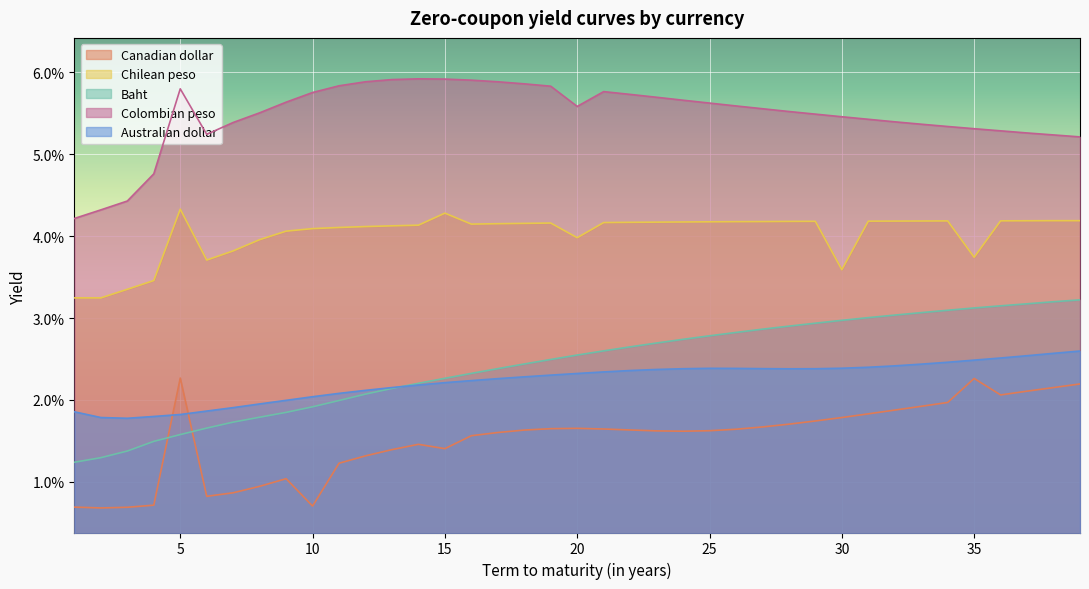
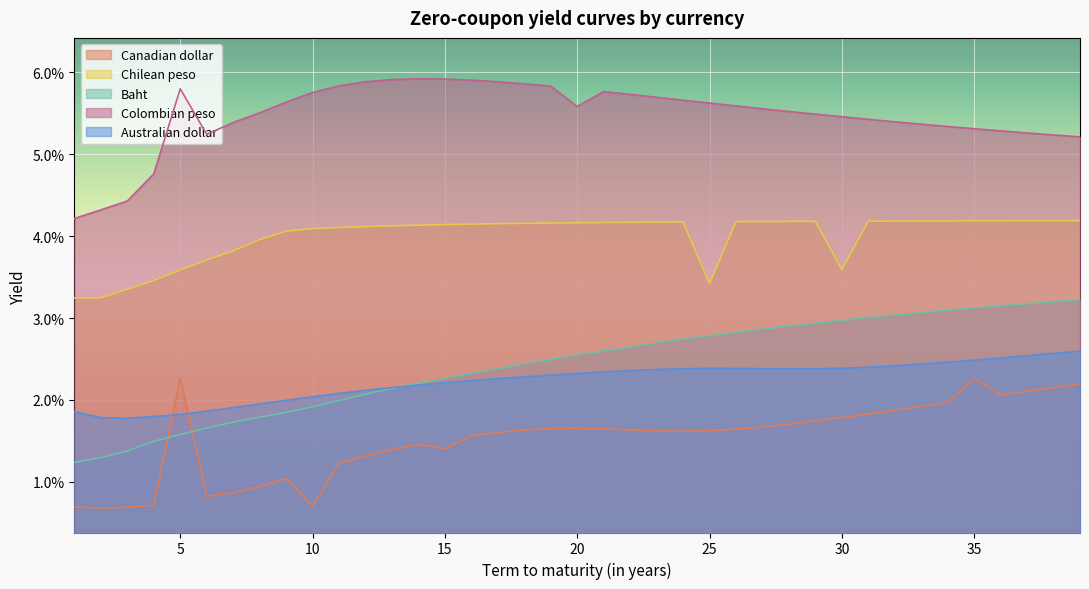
  {
    "Canadian dollar": {
      "5": "2.3%",
      "10": "0.7%",
      "15": "1.4%",
      "20": "1.7%",
      "25": "1.6%",
      "30": "1.8%",
      "35": "2.3%"
    },
    "Chilean peso": {
-     "5": "4.3%",
+     "5": "3.6%",
      "10": "4.1%",
-     "15": "4.3%",
-     "20": "4.0%",
-     "25": "4.2%",
+     "15": "4.1%",
+     "20": "4.2%",
+     "25": "3.4%",
      "30": "3.6%",
-     "35": "3.7%"
+     "35": "4.2%"
    },
    "Colombian peso": {
      "10": "5.8%",
      "15": "5.9%",
      "20": "5.6%",
      "25": "5.6%",
      "30": "5.5%",
      "35": "5.3%"
    }
  }
